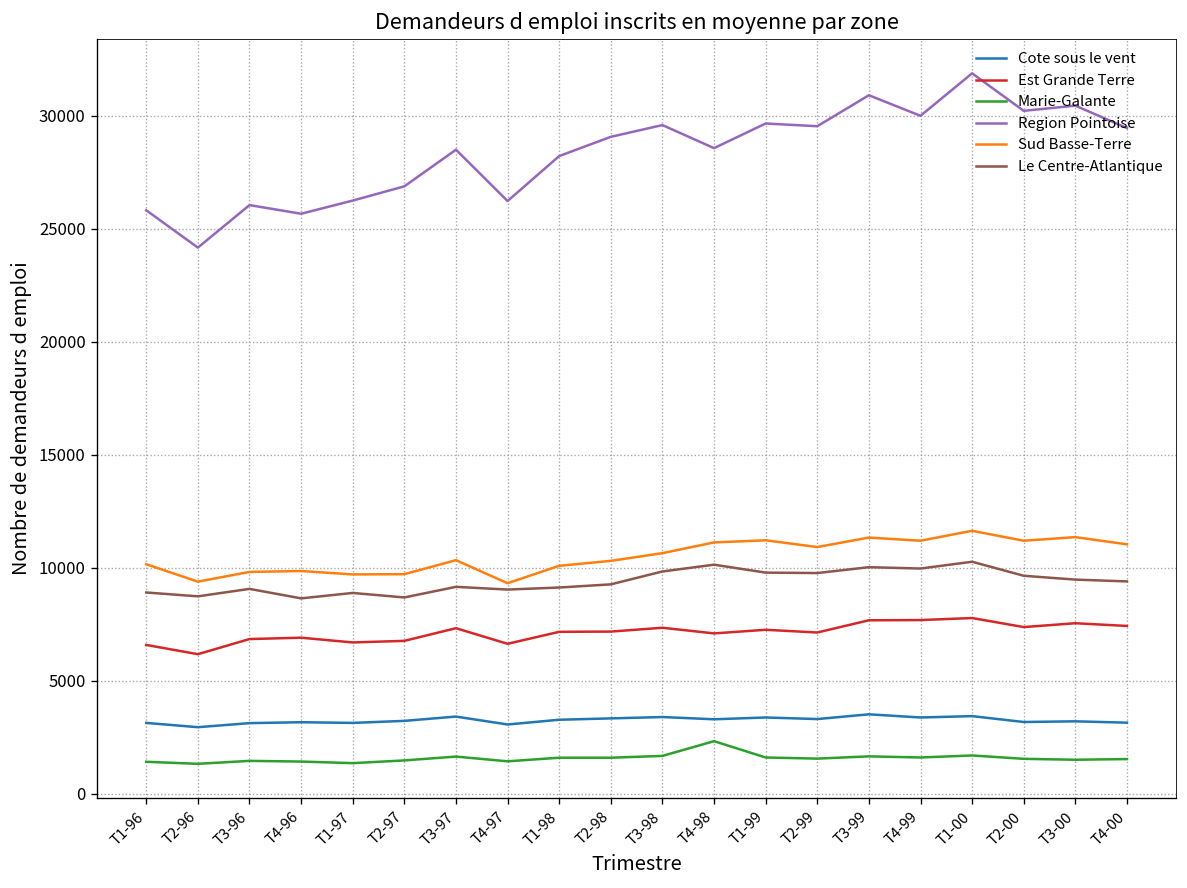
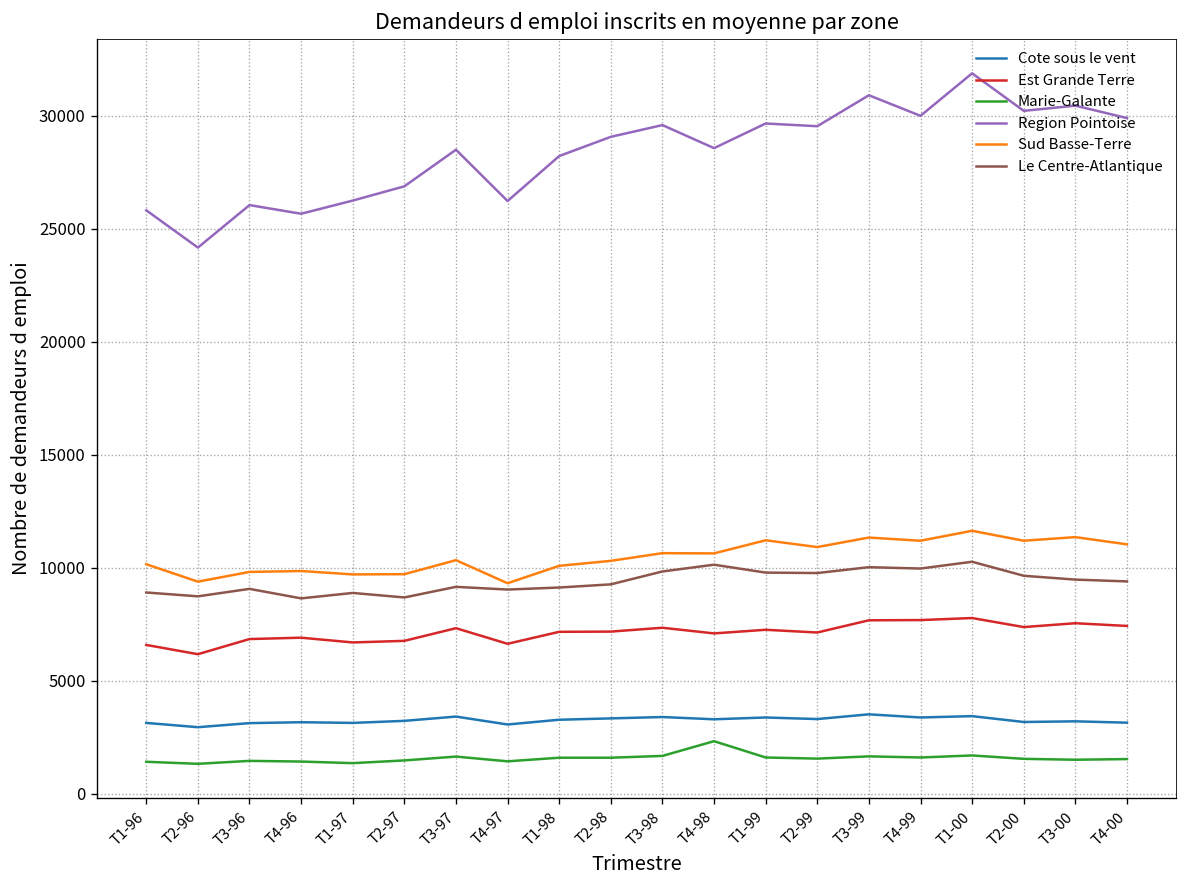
  {
    "Cote sous le vent": {
      "T1-96": 3100,
      "T2-96": 2900,
      "T3-96": 3100,
      "T4-96": 3200,
      "T1-97": 3100,
      "T2-97": 3200,
      "T3-97": 3400,
      "T4-97": 3100,
      "T1-98": 3300,
      "T2-98": 3300,
      "T3-98": 3400,
      "T4-98": 3300,
      "T1-99": 3400,
      "T2-99": 3300,
      "T3-99": 3500,
      "T4-99": 3400,
      "T1-00": 3400,
      "T2-00": 3200,
      "T3-00": 3200,
      "T4-00": 3100
    },
    "Est Grande Terre": {
      "T1-96": 6600,
      "T2-96": 6200,
      "T3-96": 6800,
      "T4-96": 6900,
      "T1-97": 6700,
      "T2-97": 6800,
      "T3-97": 7300,
      "T4-97": 6600,
      "T1-98": 7200,
      "T2-98": 7200,
      "T3-98": 7300,
      "T4-98": 7100,
      "T1-99": 7300,
      "T2-99": 7100,
      "T3-99": 7700,
      "T4-99": 7700,
      "T1-00": 7800,
      "T2-00": 7400,
      "T3-00": 7500,
      "T4-00": 7400
    },
    "Marie-Galante": {
      "T1-96": 1400,
      "T2-96": 1300,
      "T3-96": 1500,
      "T4-96": 1400,
      "T1-97": 1400,
      "T2-97": 1500,
      "T3-97": 1600,
      "T4-97": 1400,
      "T1-98": 1600,
      "T2-98": 1600,
      "T3-98": 1700,
      "T4-98": 2300,
      "T1-99": 1600,
      "T2-99": 1600,
      "T3-99": 1700,
      "T4-99": 1600,
      "T1-00": 1700,
      "T2-00": 1500,
      "T3-00": 1500,
      "T4-00": 1500
    },
    "Region Pointoise": {
      "T1-96": 25800,
      "T2-96": 24200,
      "T3-96": 26000,
      "T4-96": 25700,
      "T1-97": 26200,
      "T2-97": 26900,
      "T3-97": 28500,
      "T4-97": 26200,
      "T1-98": 28200,
      "T2-98": 29100,
      "T3-98": 29600,
      "T4-98": 28600,
      "T1-99": 29700,
      "T2-99": 29500,
      "T3-99": 30900,
      "T4-99": 30000,
      "T1-00": 31900,
      "T2-00": 30200,
      "T3-00": 30400,
-     "T4-00": 29400
+     "T4-00": 29900
    },
    "Sud Basse-Terre": {
      "T1-96": 10200,
      "T2-96": 9400,
      "T3-96": 9800,
      "T4-96": 9900,
      "T1-97": 9700,
      "T2-97": 9700,
      "T3-97": 10300,
      "T4-97": 9300,
      "T1-98": 10100,
      "T2-98": 10300,
      "T3-98": 10600,
-     "T4-98": 11100,
+     "T4-98": 10600,
      "T1-99": 11200,
      "T2-99": 10900,
      "T3-99": 11300,
      "T4-99": 11200,
      "T1-00": 11600,
      "T2-00": 11200,
      "T3-00": 11400,
      "T4-00": 11000
    },
    "Le Centre-Atlantique": {
      "T1-96": 8900,
      "T2-96": 8700,
      "T3-96": 9100,
      "T4-96": 8600,
      "T1-97": 8900,
      "T2-97": 8700,
      "T3-97": 9200,
      "T4-97": 9000,
      "T1-98": 9100,
      "T2-98": 9300,
      "T3-98": 9800,
      "T4-98": 10100,
      "T1-99": 9800,
      "T2-99": 9800,
      "T3-99": 10000,
      "T4-99": 10000,
      "T1-00": 10300,
      "T2-00": 9600,
      "T3-00": 9500,
      "T4-00": 9400
    }
  }
